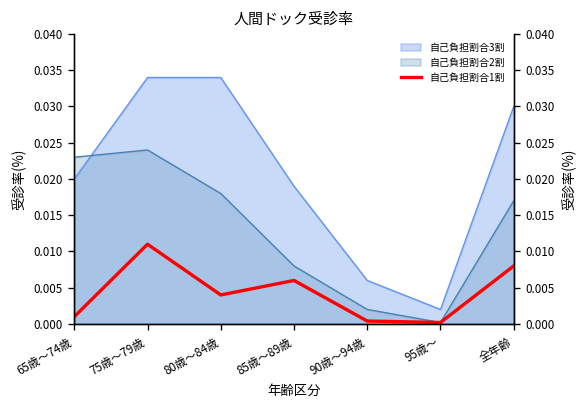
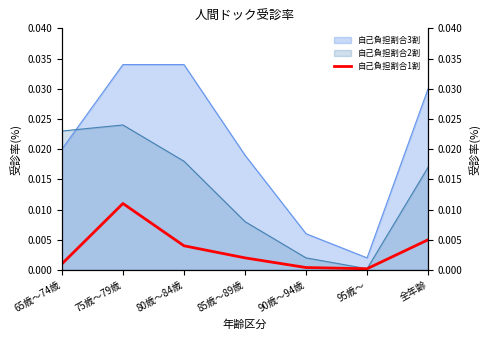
  {
    "自己負担割合1割": {
      "65歳～74歳": 0.001,
      "75歳～79歳": 0.011,
      "80歳～84歳": 0.004,
-     "85歳～89歳": 0.006,
+     "85歳～89歳": 0.002,
      "90歳～94歳": 0.000,
-     "全年齢": 0.008
+     "全年齢": 0.005
    }
  }
